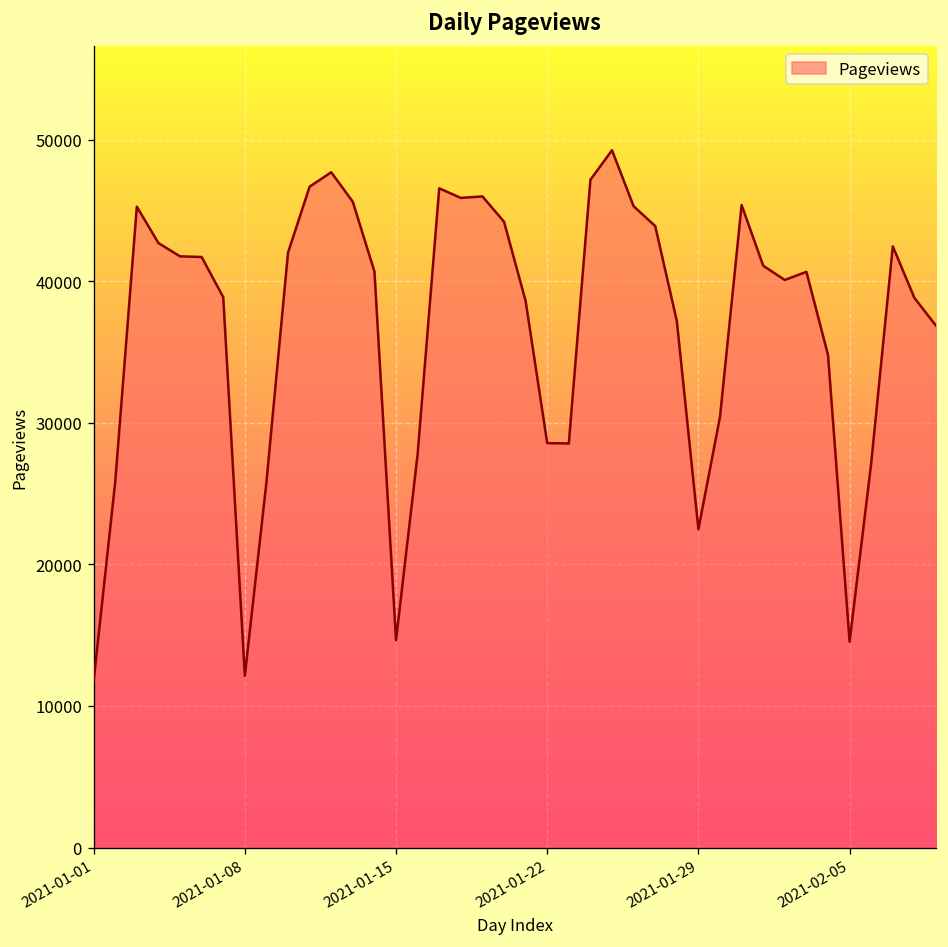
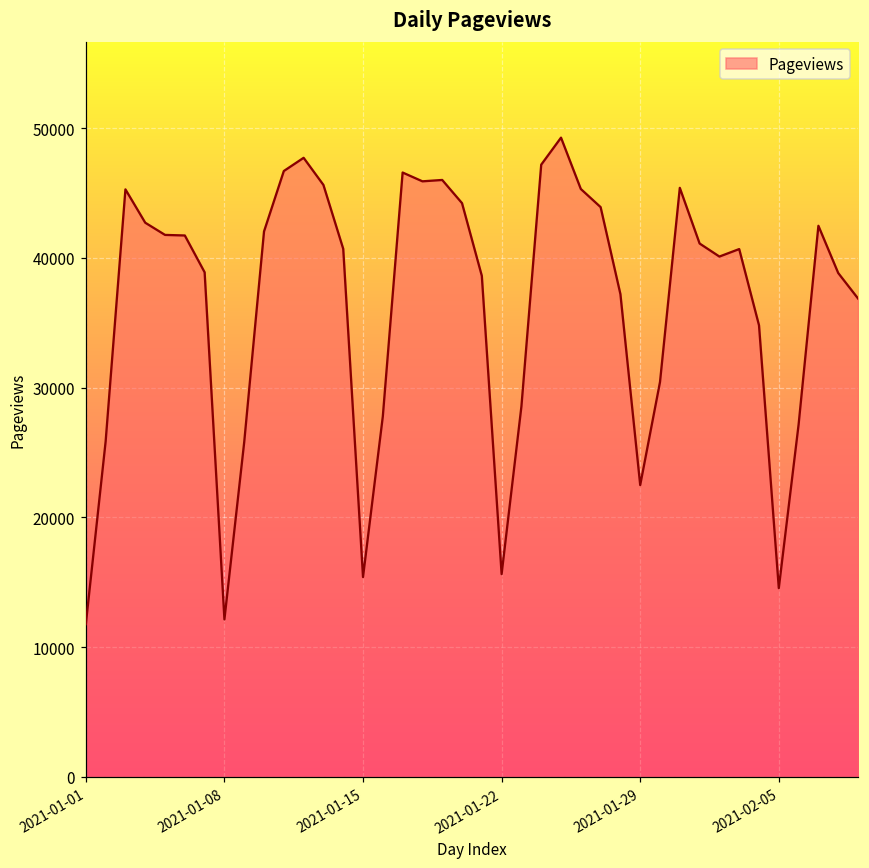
  {
    "2021-01-01": 11800,
    "2021-01-08": 12100,
-   "2021-01-15": 14600,
-   "2021-01-22": 28600,
+   "2021-01-15": 15400,
+   "2021-01-22": 15600,
    "2021-01-29": 22500,
    "2021-02-05": 14500
  }
